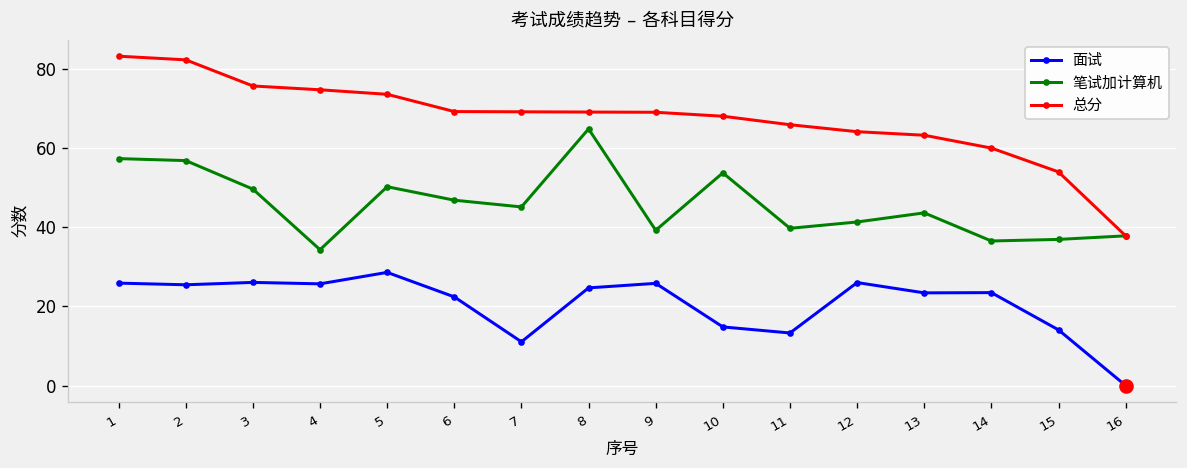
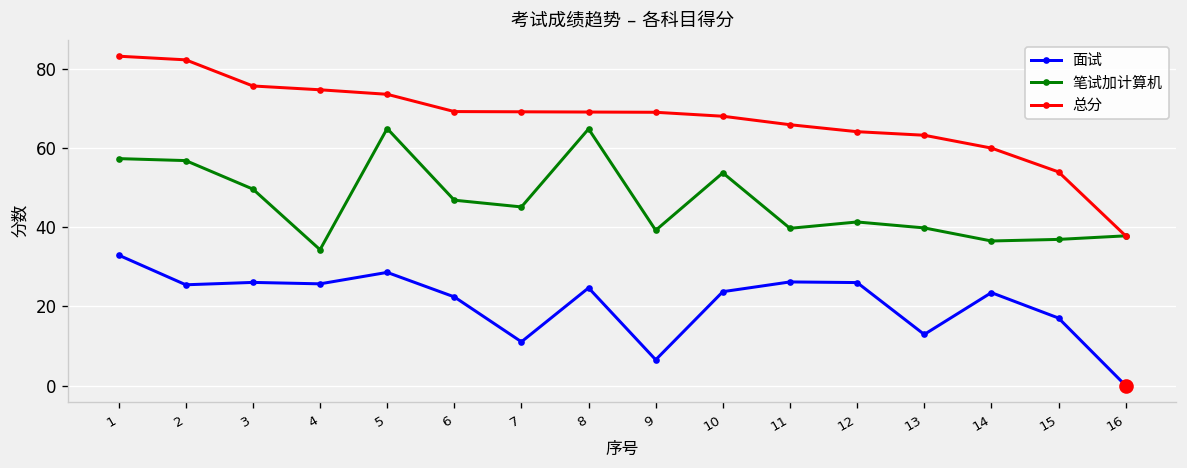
  {
    "面试": {
-     "1": 26,
+     "1": 33,
      "2": 25,
      "3": 26,
      "4": 26,
      "5": 29,
      "6": 22,
      "7": 11,
      "8": 25,
-     "9": 26,
-     "10": 15,
-     "11": 13,
+     "9": 7,
+     "10": 24,
+     "11": 26,
      "12": 26,
-     "13": 23,
+     "13": 13,
      "14": 23,
-     "15": 14
+     "15": 17
    },
    "笔试加计算机": {
      "1": 57,
      "2": 57,
      "3": 50,
      "4": 34,
-     "5": 50,
+     "5": 65,
      "6": 47,
      "7": 45,
      "8": 65,
      "9": 39,
      "10": 54,
      "11": 40,
      "12": 41,
-     "13": 44,
+     "13": 40,
      "14": 37,
      "15": 37
    }
  }
